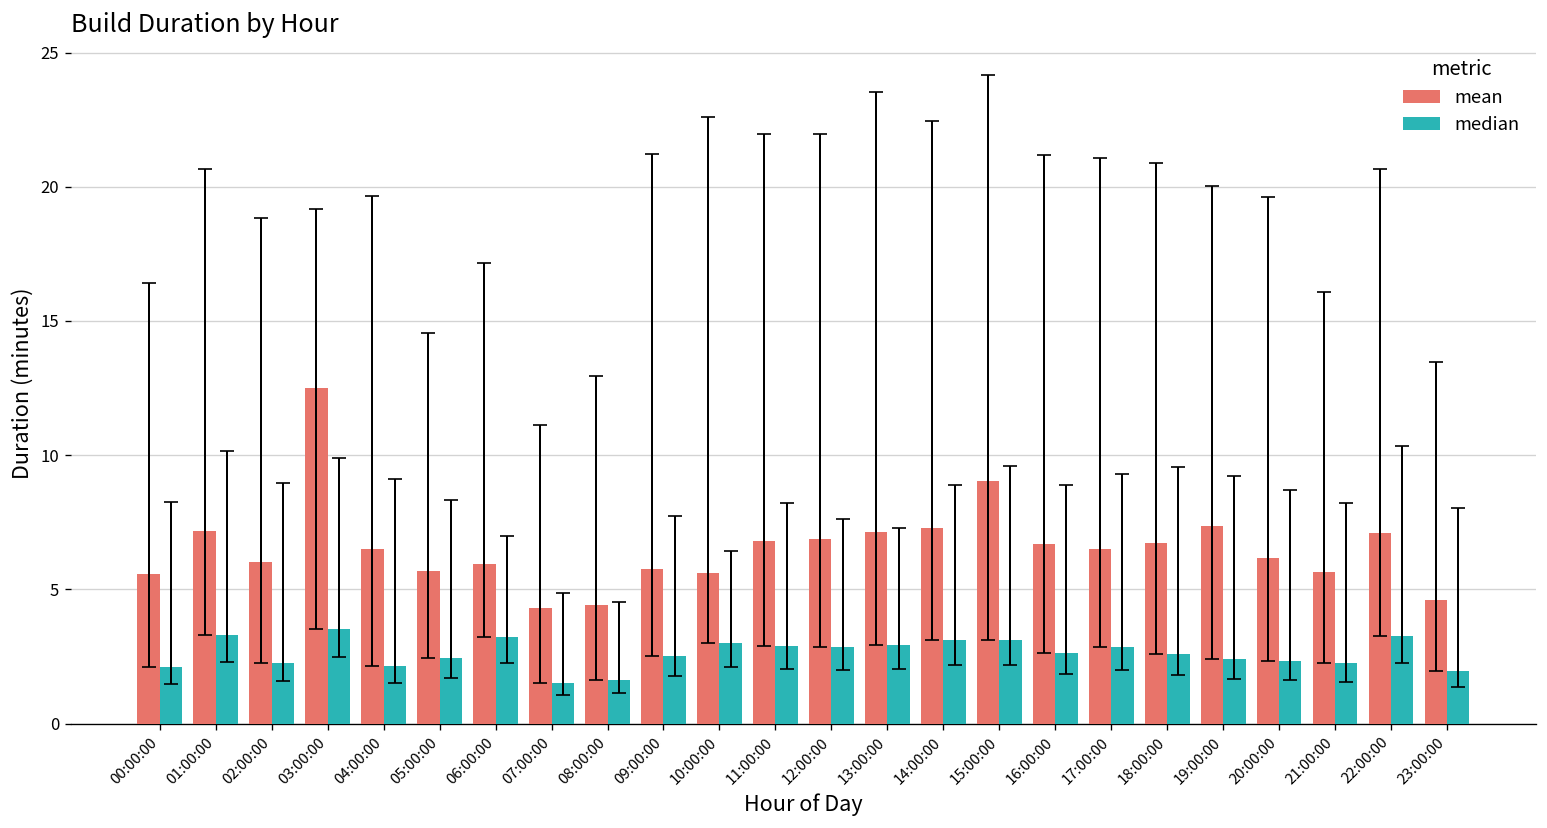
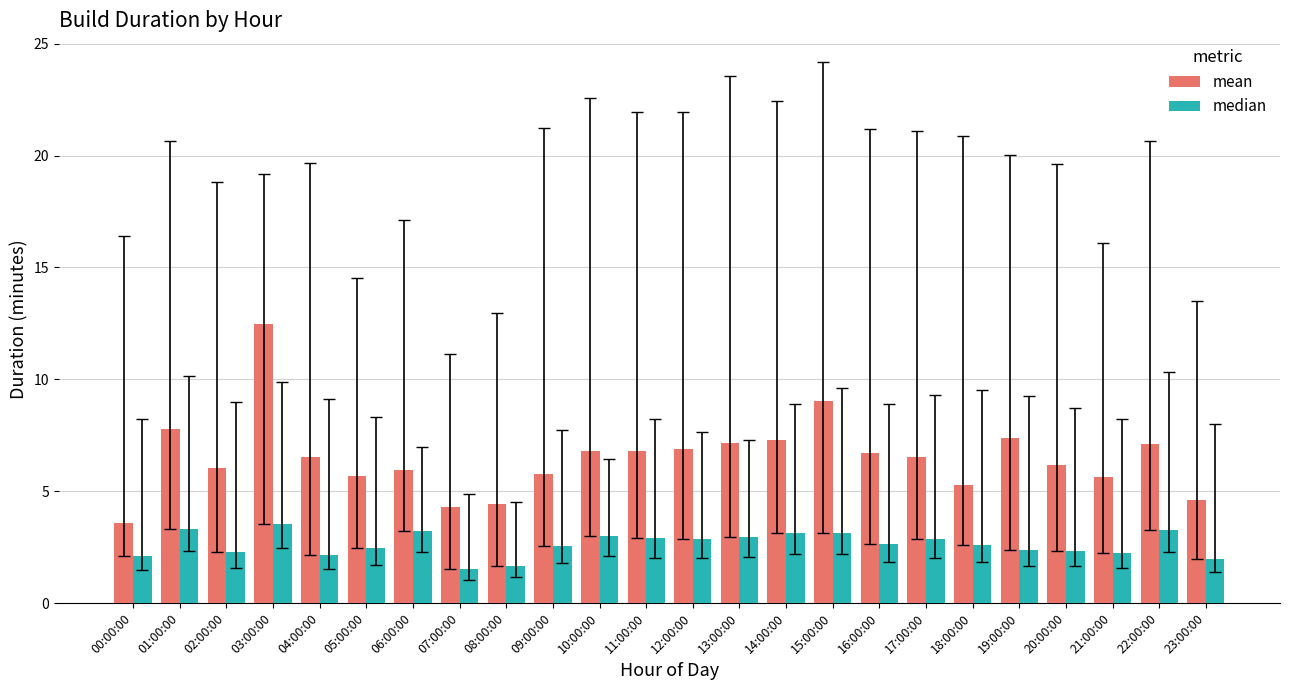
  {
    "mean": {
-     "00:00:00": 5.6,
-     "01:00:00": 7.2,
+     "00:00:00": 3.6,
+     "01:00:00": 7.8,
      "02:00:00": 6.0,
      "03:00:00": 12.5,
      "04:00:00": 6.5,
      "05:00:00": 5.7,
      "06:00:00": 6.0,
      "07:00:00": 4.3,
      "08:00:00": 4.4,
      "09:00:00": 5.8,
-     "10:00:00": 5.6,
+     "10:00:00": 6.8,
      "11:00:00": 6.8,
      "12:00:00": 6.9,
      "13:00:00": 7.2,
      "14:00:00": 7.3,
      "15:00:00": 9.0,
      "16:00:00": 6.7,
      "17:00:00": 6.5,
-     "18:00:00": 6.7,
+     "18:00:00": 5.3,
      "19:00:00": 7.4,
      "20:00:00": 6.2,
      "21:00:00": 5.7,
      "22:00:00": 7.1,
      "23:00:00": 4.6
    },
    "median": {
      "00:00:00": 2.1,
      "01:00:00": 3.3,
      "02:00:00": 2.3,
      "03:00:00": 3.5,
      "04:00:00": 2.2,
      "05:00:00": 2.5,
      "06:00:00": 3.2,
      "07:00:00": 1.5,
      "08:00:00": 1.6,
      "09:00:00": 2.5,
      "10:00:00": 3.0,
      "11:00:00": 2.9,
      "12:00:00": 2.9,
      "13:00:00": 2.9,
      "14:00:00": 3.1,
      "15:00:00": 3.1,
      "16:00:00": 2.6,
      "17:00:00": 2.9,
      "18:00:00": 2.6,
      "19:00:00": 2.4,
      "20:00:00": 2.3,
      "21:00:00": 2.2,
      "22:00:00": 3.3,
      "23:00:00": 2.0
    }
  }
